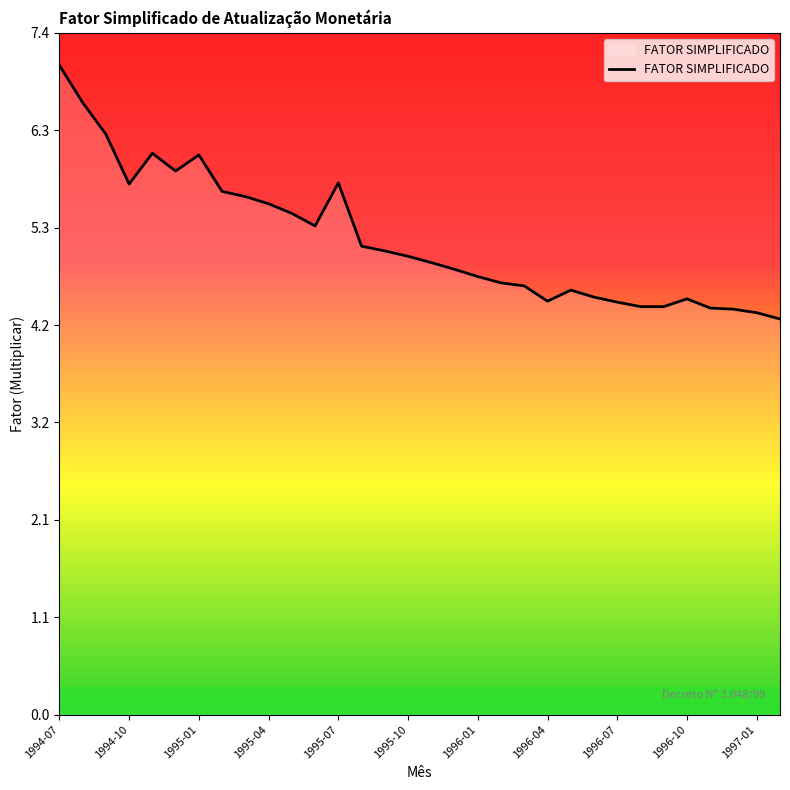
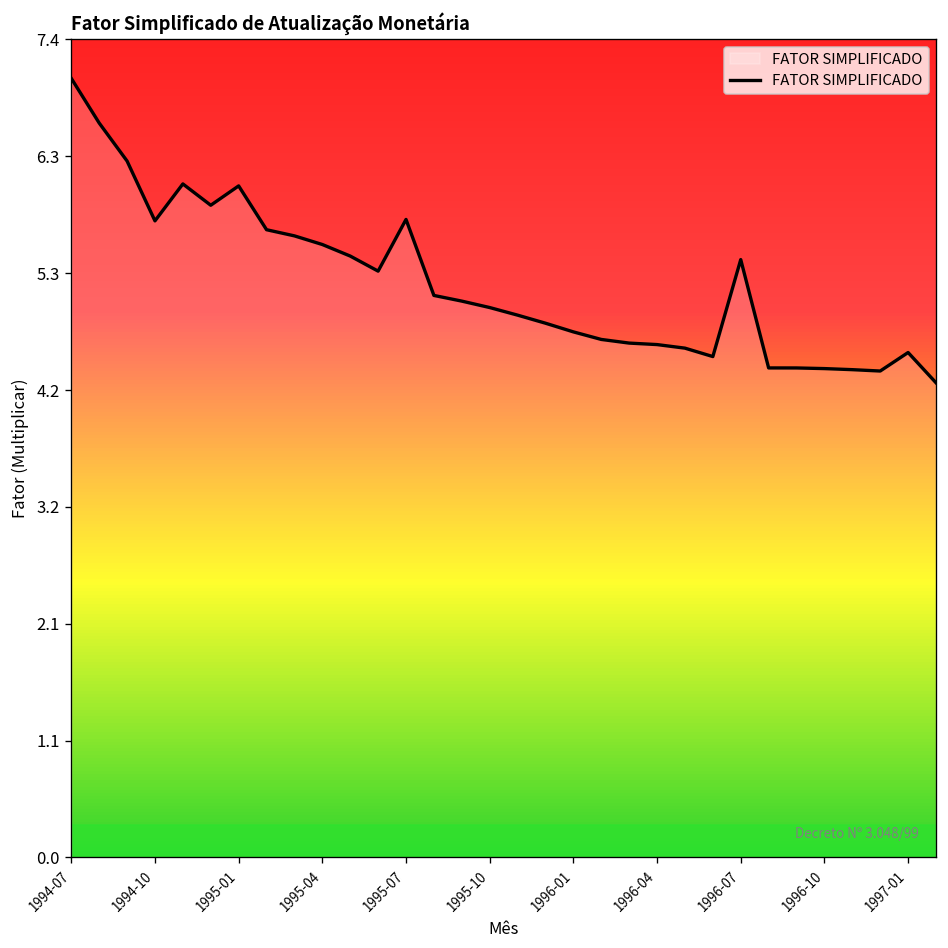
  {
    "1994-07": 7.0,
    "1994-10": 5.7,
    "1995-01": 6.1,
    "1995-04": 5.5,
    "1995-07": 5.7,
    "1995-10": 5.0,
    "1996-01": 4.7,
-   "1996-04": 4.5,
-   "1996-07": 4.5,
-   "1996-10": 4.5,
-   "1997-01": 4.3
+   "1996-04": 4.6,
+   "1996-07": 5.4,
+   "1996-10": 4.4,
+   "1997-01": 4.6
  }
